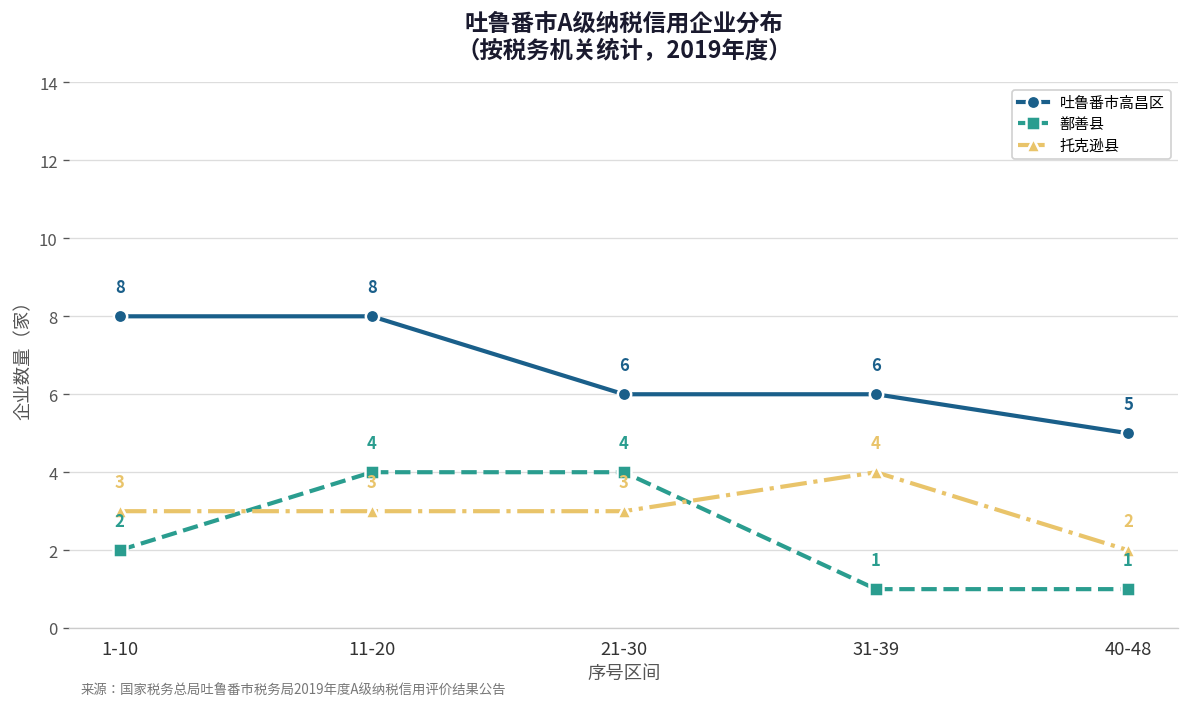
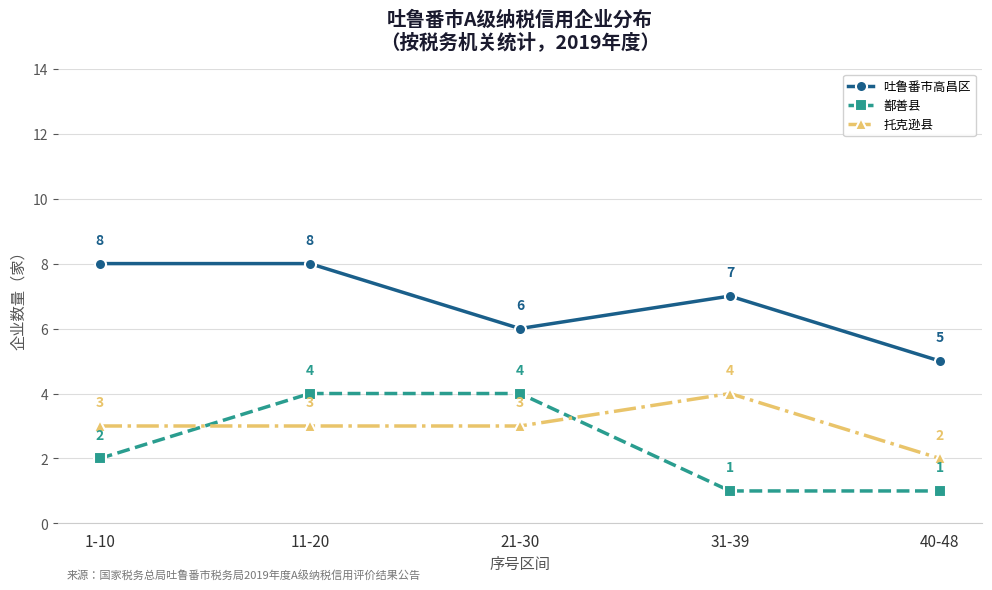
  {
    "吐鲁番市高昌区": {
      "1-10": 8,
      "11-20": 8,
      "21-30": 6,
-     "31-39": 6,
+     "31-39": 7,
      "40-48": 5
    },
    "鄯善县": {
      "11-20": 4,
      "21-30": 4,
      "31-39": 1
    },
    "托克逊县": {
      "1-10": 3,
      "31-39": 4,
      "40-48": 2
    }
  }
